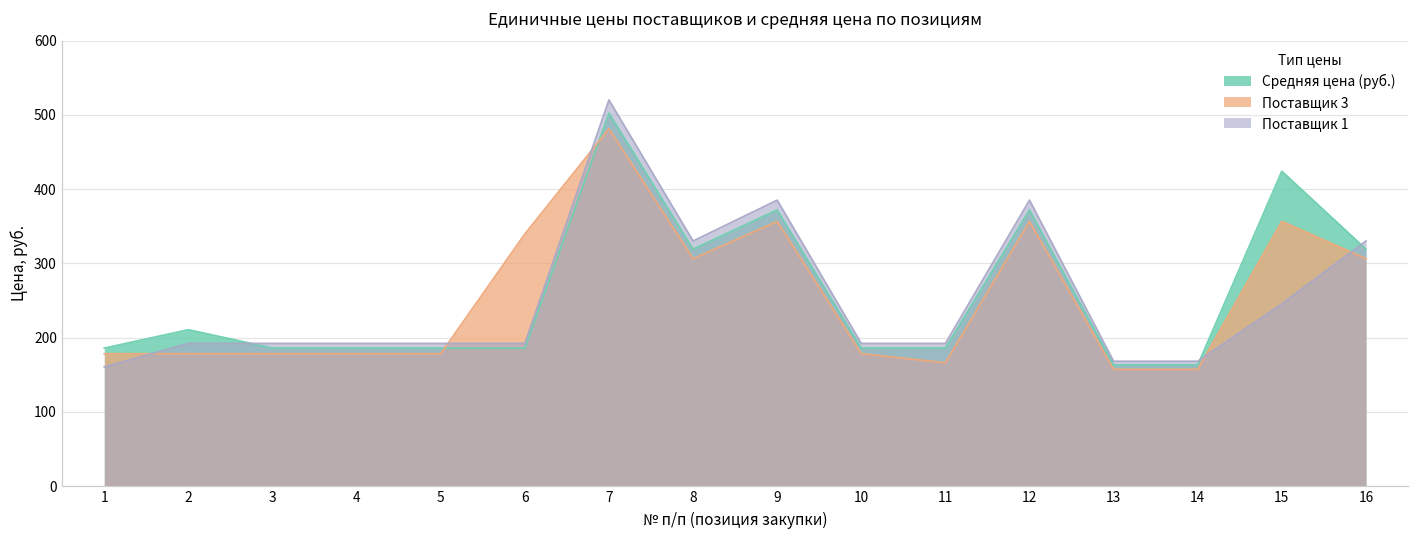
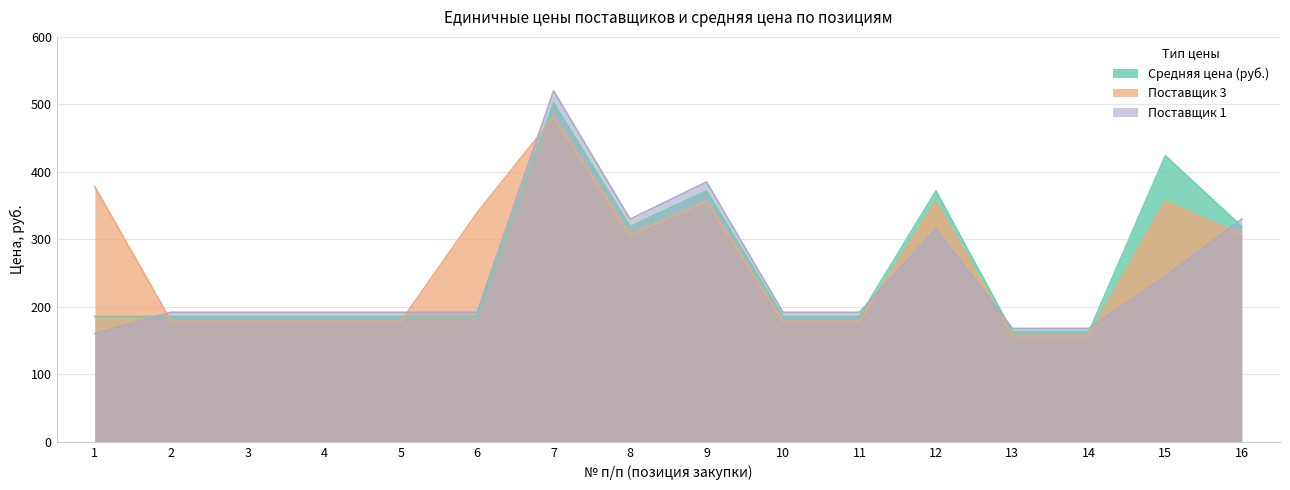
  {
    "Средняя цена (руб.)": {
      "1": 190,
-     "2": 210,
+     "2": 190,
      "3": 190,
      "4": 190,
      "5": 190,
      "6": 190,
      "7": 500,
      "8": 320,
      "9": 370,
      "10": 190,
      "11": 190,
      "12": 370,
      "13": 160,
      "14": 160,
      "15": 420,
      "16": 320
    },
    "Поставщик 3": {
-     "1": 180,
+     "1": 380,
      "2": 180,
      "3": 180,
      "4": 180,
      "5": 180,
      "6": 340,
      "7": 480,
      "8": 310,
      "9": 360,
      "10": 180,
-     "11": 170,
+     "11": 180,
      "12": 360,
      "13": 160,
      "14": 160,
      "15": 360,
      "16": 310
    },
    "Поставщик 1": {
      "1": 160,
      "2": 190,
      "3": 190,
      "4": 190,
      "5": 190,
      "6": 190,
      "7": 520,
      "8": 330,
      "9": 390,
      "10": 190,
      "11": 190,
-     "12": 390,
+     "12": 320,
      "13": 170,
      "14": 170,
      "15": 250,
      "16": 330
    }
  }
